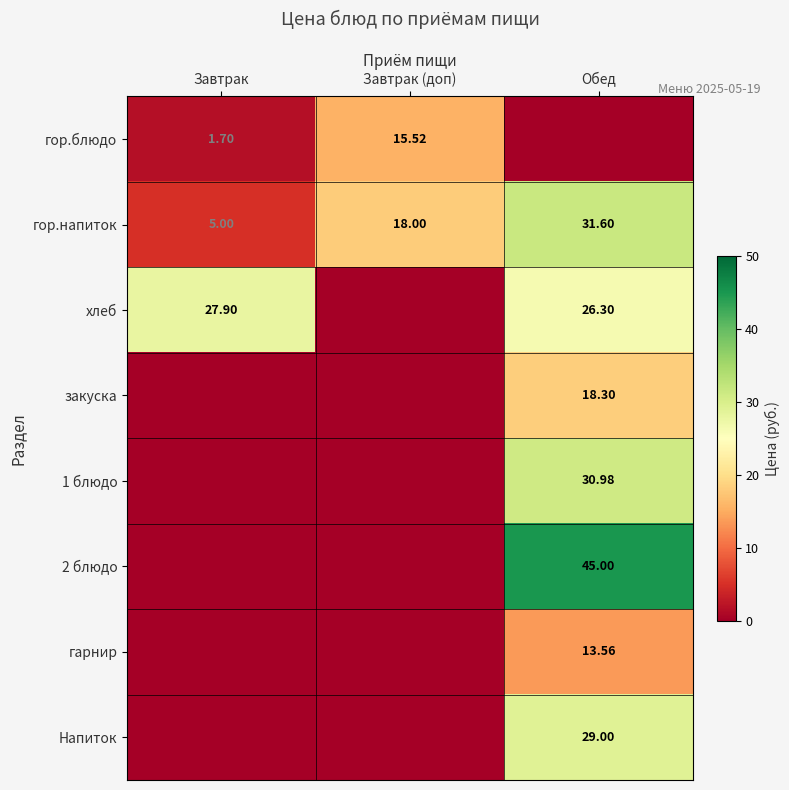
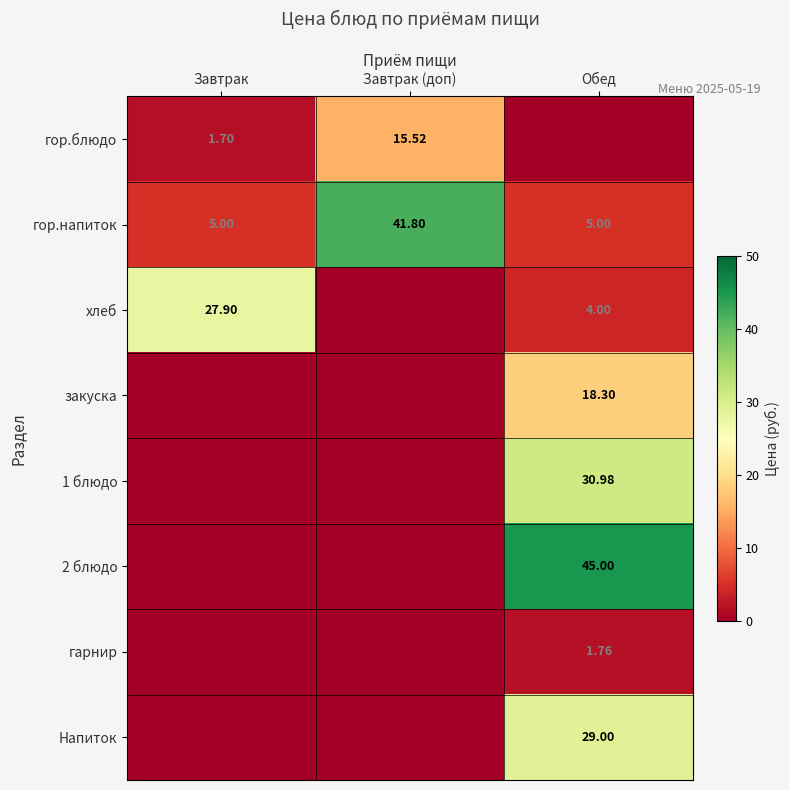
  {
    "гор.блюдо": {
      "Завтрак": 1.70,
      "Завтрак (доп)": 15.52
    },
    "гор.напиток": {
      "Завтрак": 5.00,
-     "Завтрак (доп)": 18.00,
-     "Обед": 31.60
+     "Завтрак (доп)": 41.80,
+     "Обед": 5.00
    },
    "хлеб": {
      "Завтрак": 27.90,
-     "Обед": 26.30
+     "Обед": 4.00
    },
    "закуска": {
      "Обед": 18.30
    },
    "1 блюдо": {
      "Обед": 30.98
    },
    "2 блюдо": {
      "Обед": 45.00
    },
    "гарнир": {
-     "Обед": 13.56
+     "Обед": 1.76
    },
    "Напиток": {
      "Обед": 29.00
    }
  }
